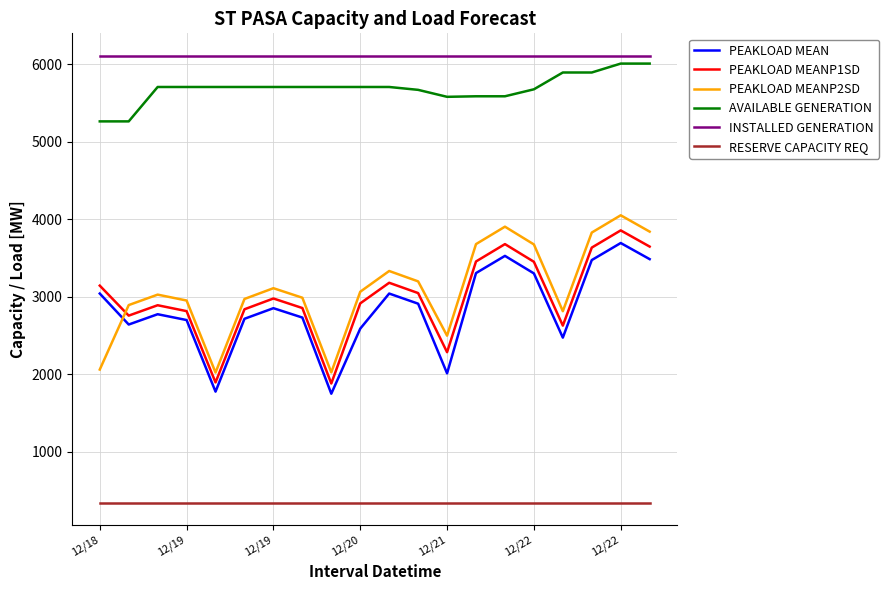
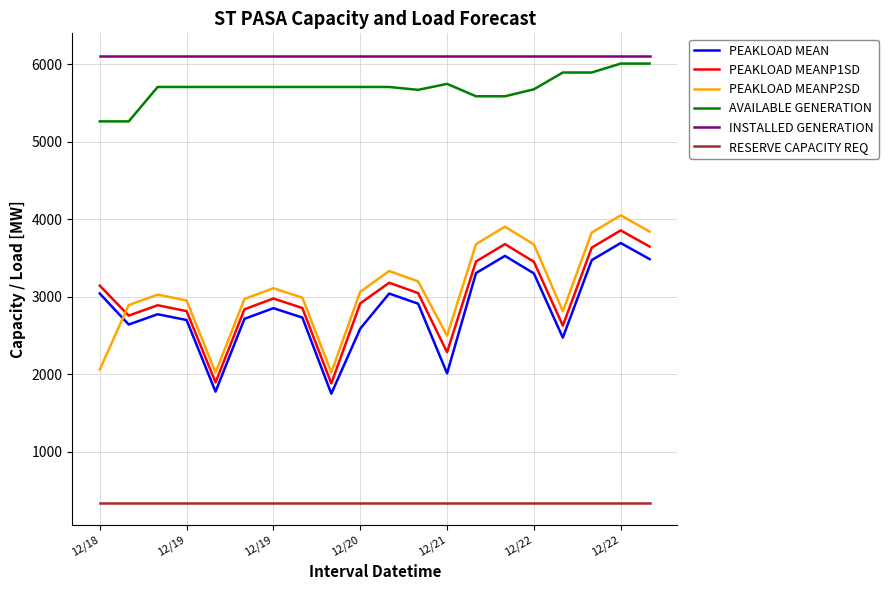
  {
    "PEAKLOAD MEAN": {
      "12/18": 3000,
      "12/20": 2600,
      "12/21": 2000
    },
    "PEAKLOAD MEANP1SD": {
      "12/18": 3100,
      "12/20": 2900,
      "12/21": 2300
    },
    "PEAKLOAD MEANP2SD": {
      "12/18": 2100,
      "12/20": 3100,
      "12/21": 2500
    },
    "AVAILABLE GENERATION": {
      "12/18": 5300,
      "12/20": 5700,
-     "12/21": 5600
+     "12/21": 5700
    },
    "INSTALLED GENERATION": {
      "12/18": 6100,
      "12/20": 6100,
      "12/21": 6100
    },
    "RESERVE CAPACITY REQ": {
      "12/18": 300,
      "12/20": 300,
      "12/21": 300
    }
  }
